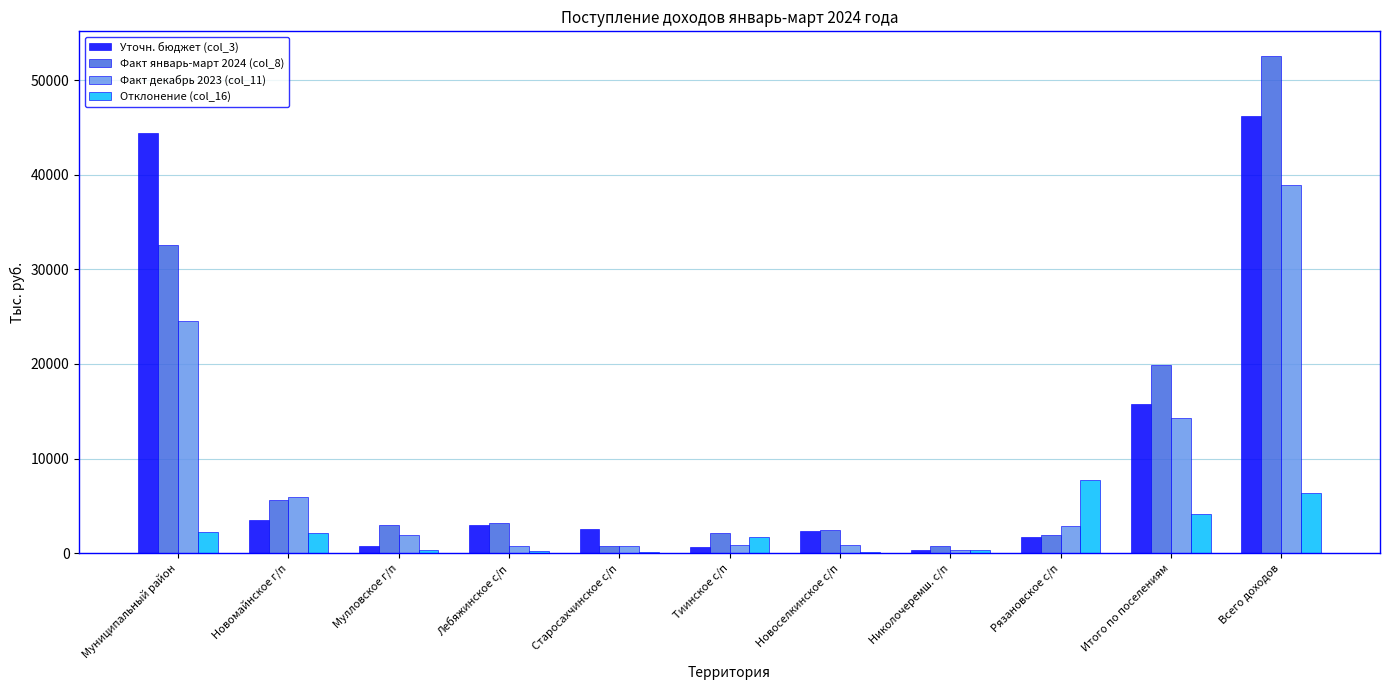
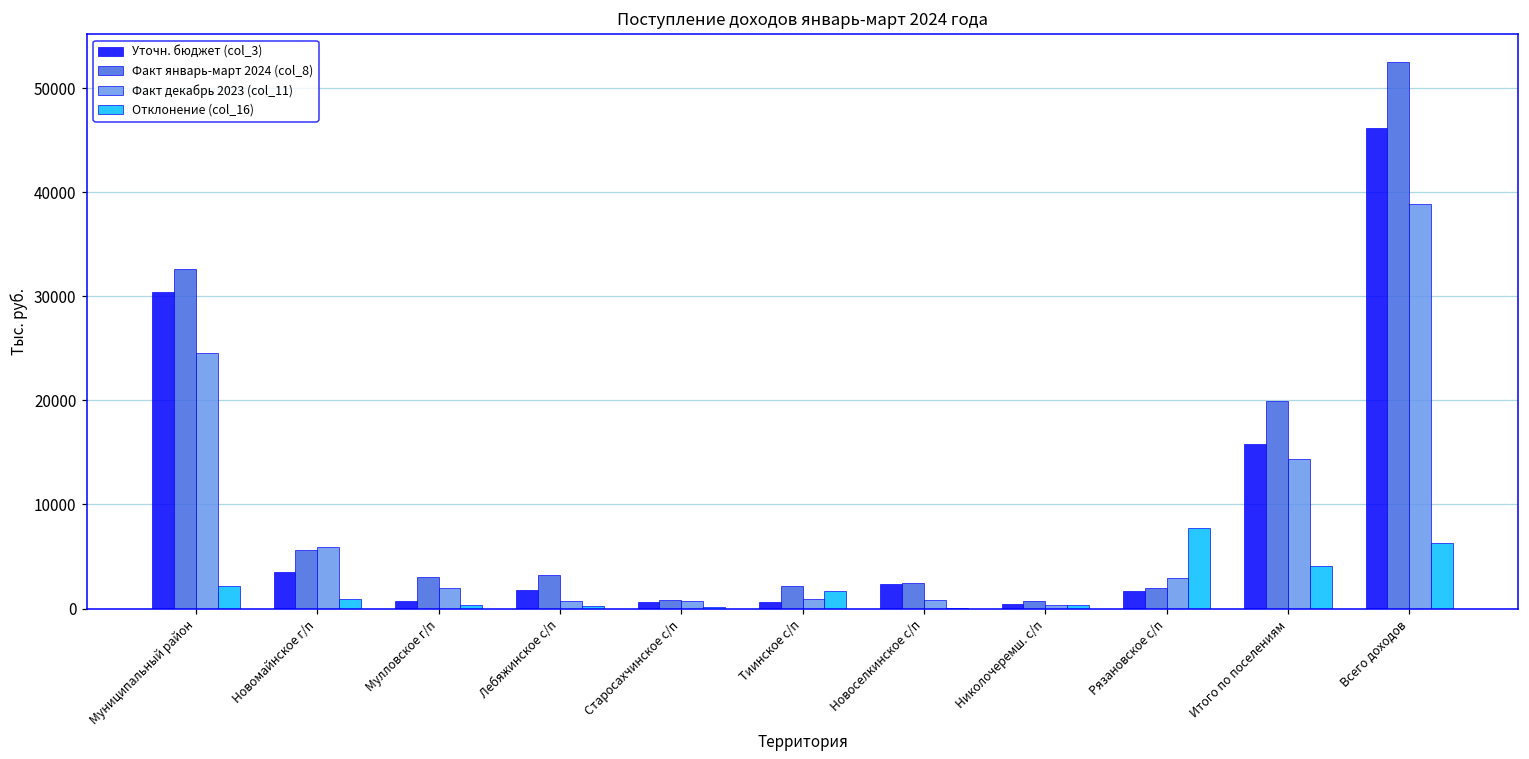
  {
    "Уточн. бюджет (col_3)": {
-     "Муниципальный район": 44000,
+     "Муниципальный район": 30000,
      "Новомайнское г/п": 4000,
      "Мулловское г/п": 1000,
-     "Лебяжинское с/п": 3000,
-     "Старосахчинское с/п": 3000,
+     "Лебяжинское с/п": 2000,
+     "Старосахчинское с/п": 1000,
      "Тиинское с/п": 1000,
      "Новоселкинское с/п": 2000,
      "Николочеремш. с/п": 0,
      "Рязановское с/п": 2000,
      "Итого по поселениям": 16000,
      "Всего доходов": 46000
    },
    "Отклонение (col_16)": {
      "Муниципальный район": 2000,
-     "Новомайнское г/п": 2000,
+     "Новомайнское г/п": 1000,
      "Мулловское г/п": 0,
      "Тиинское с/п": 2000,
      "Николочеремш. с/п": 0,
      "Рязановское с/п": 8000,
      "Итого по поселениям": 4000,
      "Всего доходов": 6000
    }
  }
